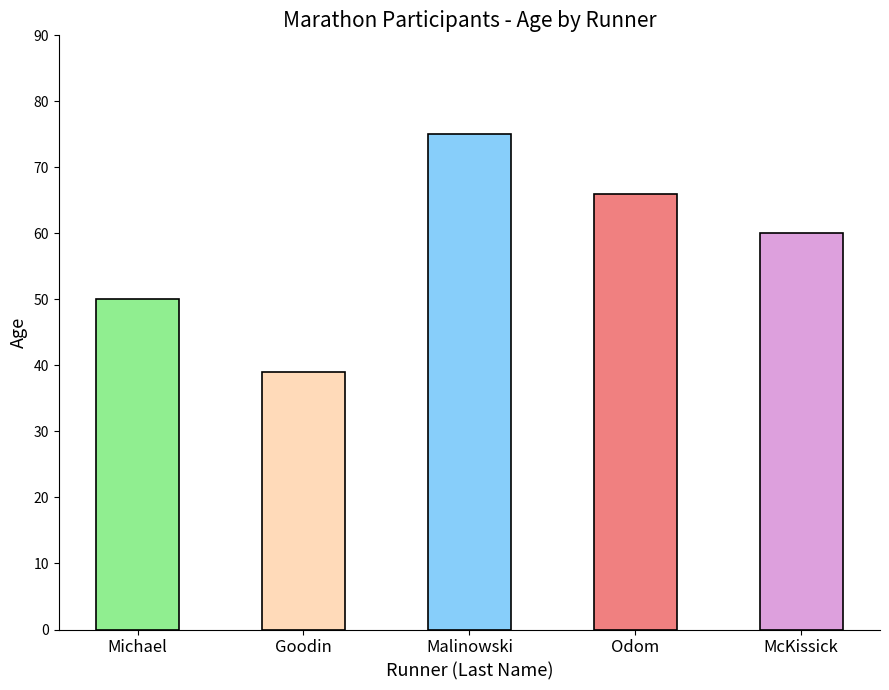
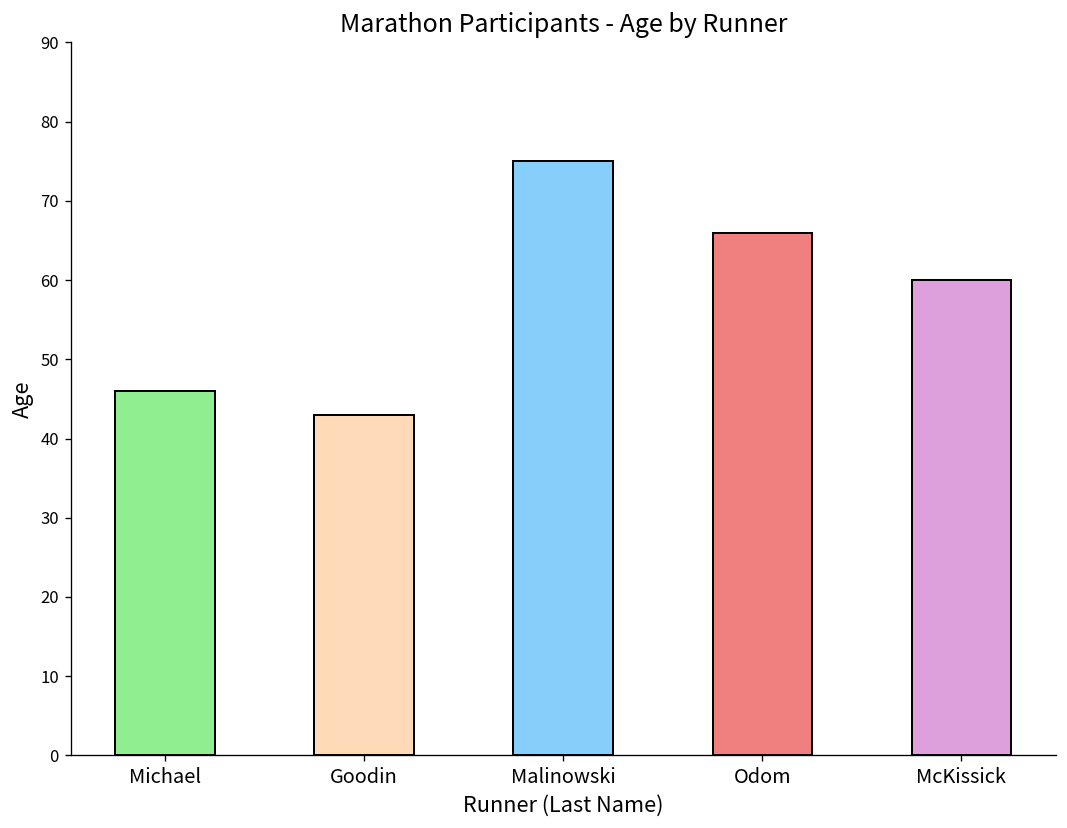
  {
-   "Michael": 50,
-   "Goodin": 39,
+   "Michael": 46,
+   "Goodin": 43,
    "Malinowski": 75,
    "Odom": 66,
    "McKissick": 60
  }
